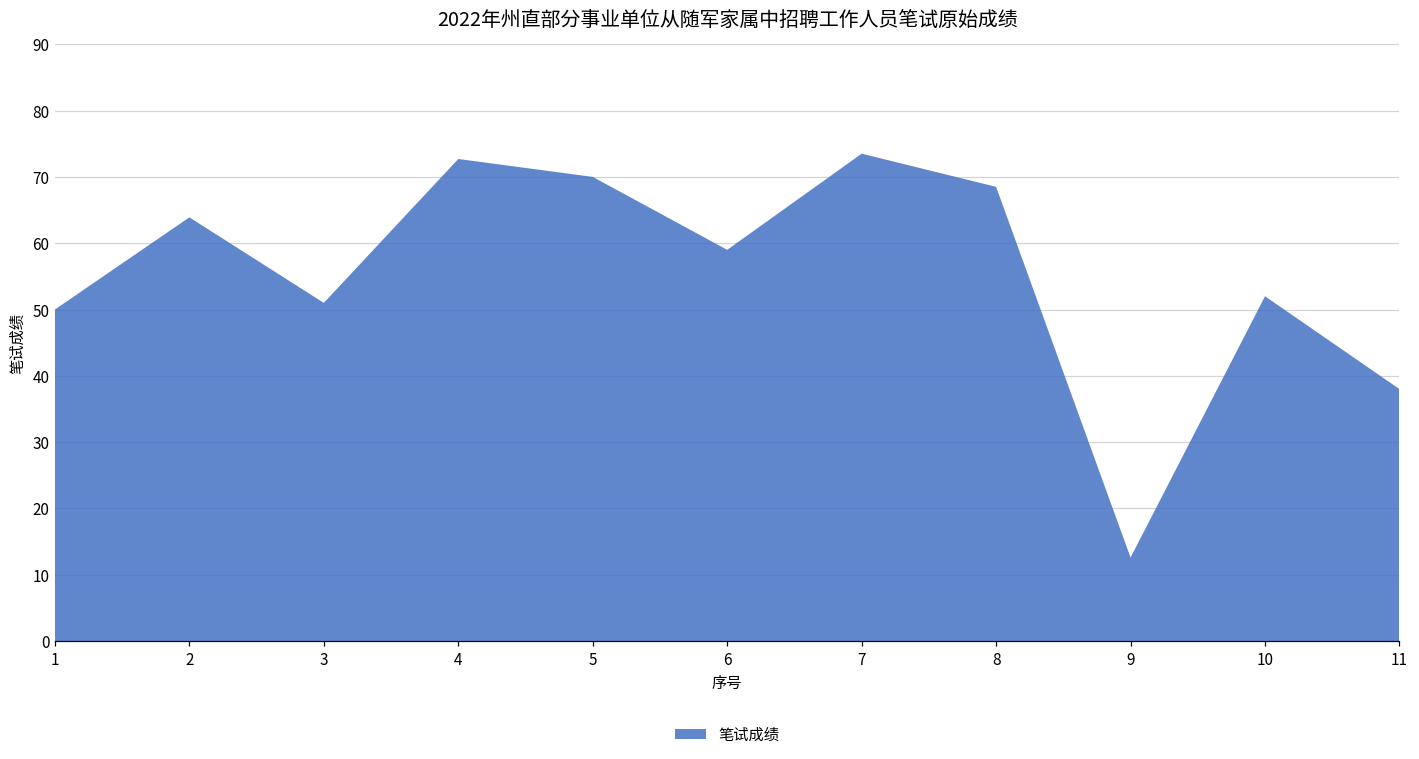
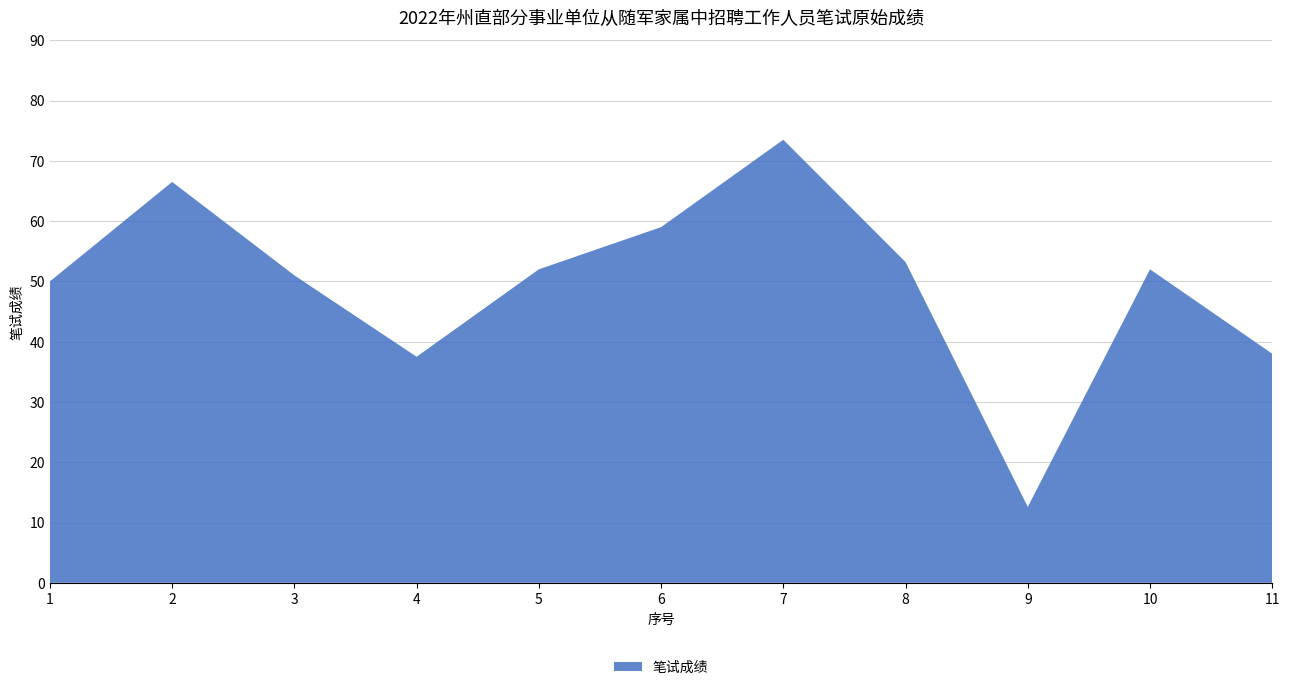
  {
    "1": 50,
-   "2": 64,
+   "2": 67,
    "3": 51,
-   "4": 73,
-   "5": 70,
+   "4": 38,
+   "5": 52,
    "6": 59,
    "7": 74,
-   "8": 69,
+   "8": 53,
    "9": 13,
    "10": 52,
    "11": 38
  }
